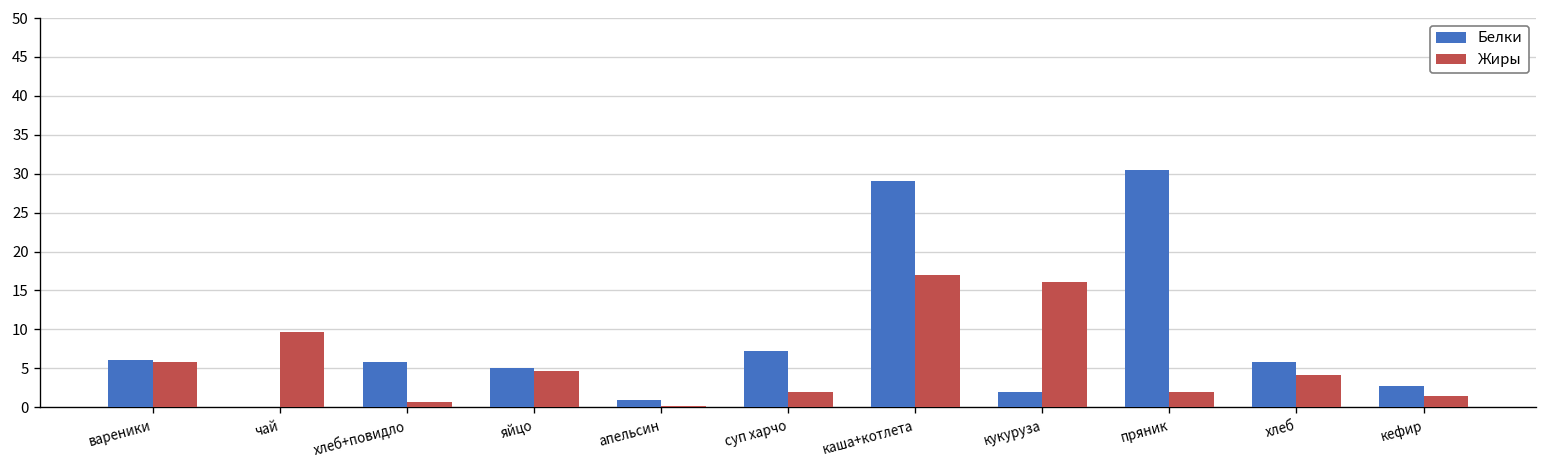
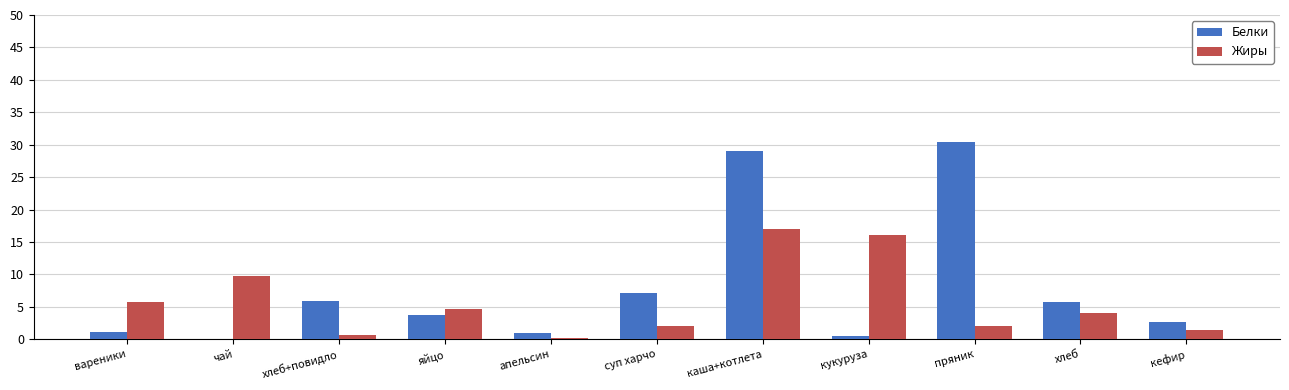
  {
    "Белки": {
-     "вареники": 6,
+     "вареники": 1,
      "чай": 0,
      "хлеб+повидло": 6,
-     "яйцо": 5,
+     "яйцо": 4,
      "апельсин": 1,
      "суп харчо": 7,
      "каша+котлета": 29,
-     "кукуруза": 2,
+     "кукуруза": 1,
      "пряник": 30,
      "хлеб": 6,
      "кефир": 3
    },
    "Жиры": {
      "вареники": 6,
      "чай": 10,
      "хлеб+повидло": 1,
      "яйцо": 5,
      "суп харчо": 2,
      "каша+котлета": 17,
      "кукуруза": 16,
      "пряник": 2,
      "хлеб": 4,
      "кефир": 1
    }
  }
